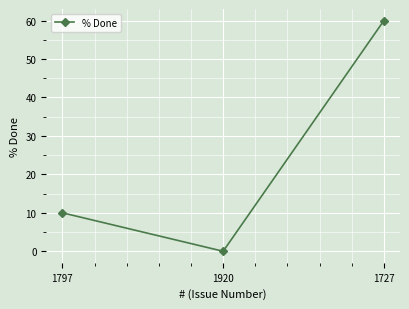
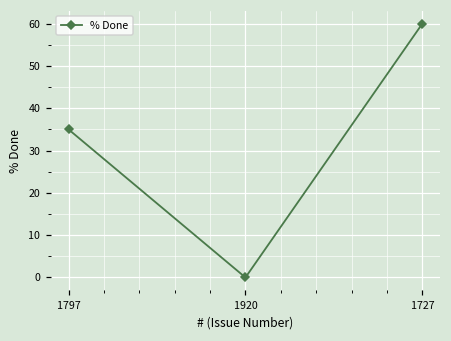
  {
-   "1797": 10,
+   "1797": 35,
    "1920": 0,
    "1727": 60
  }
